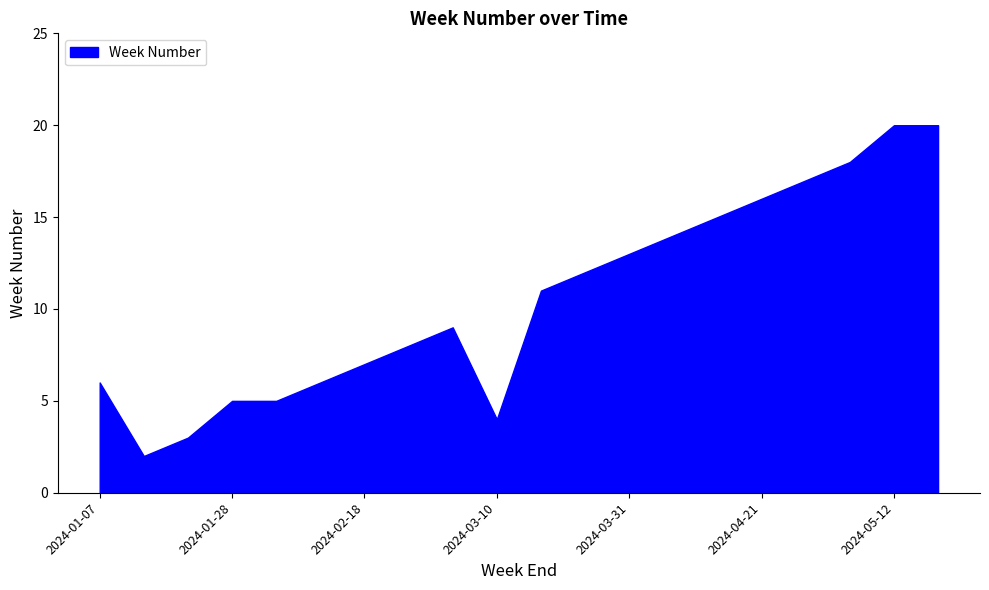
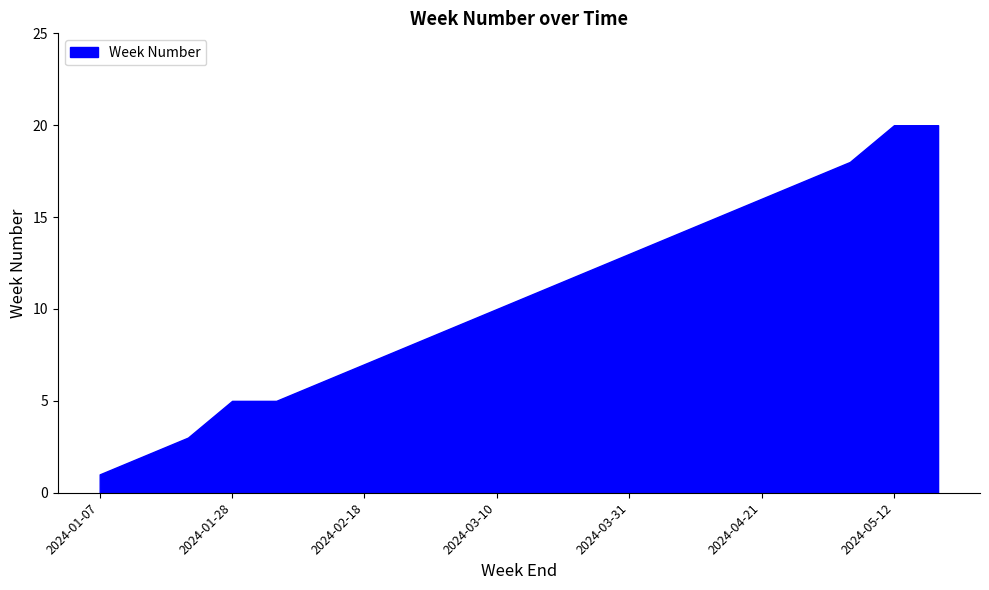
  {
-   "2024-01-07": 6,
+   "2024-01-07": 1,
    "2024-01-28": 5,
    "2024-02-18": 7,
-   "2024-03-10": 4,
+   "2024-03-10": 10,
    "2024-03-31": 13,
    "2024-04-21": 16,
    "2024-05-12": 20
  }
